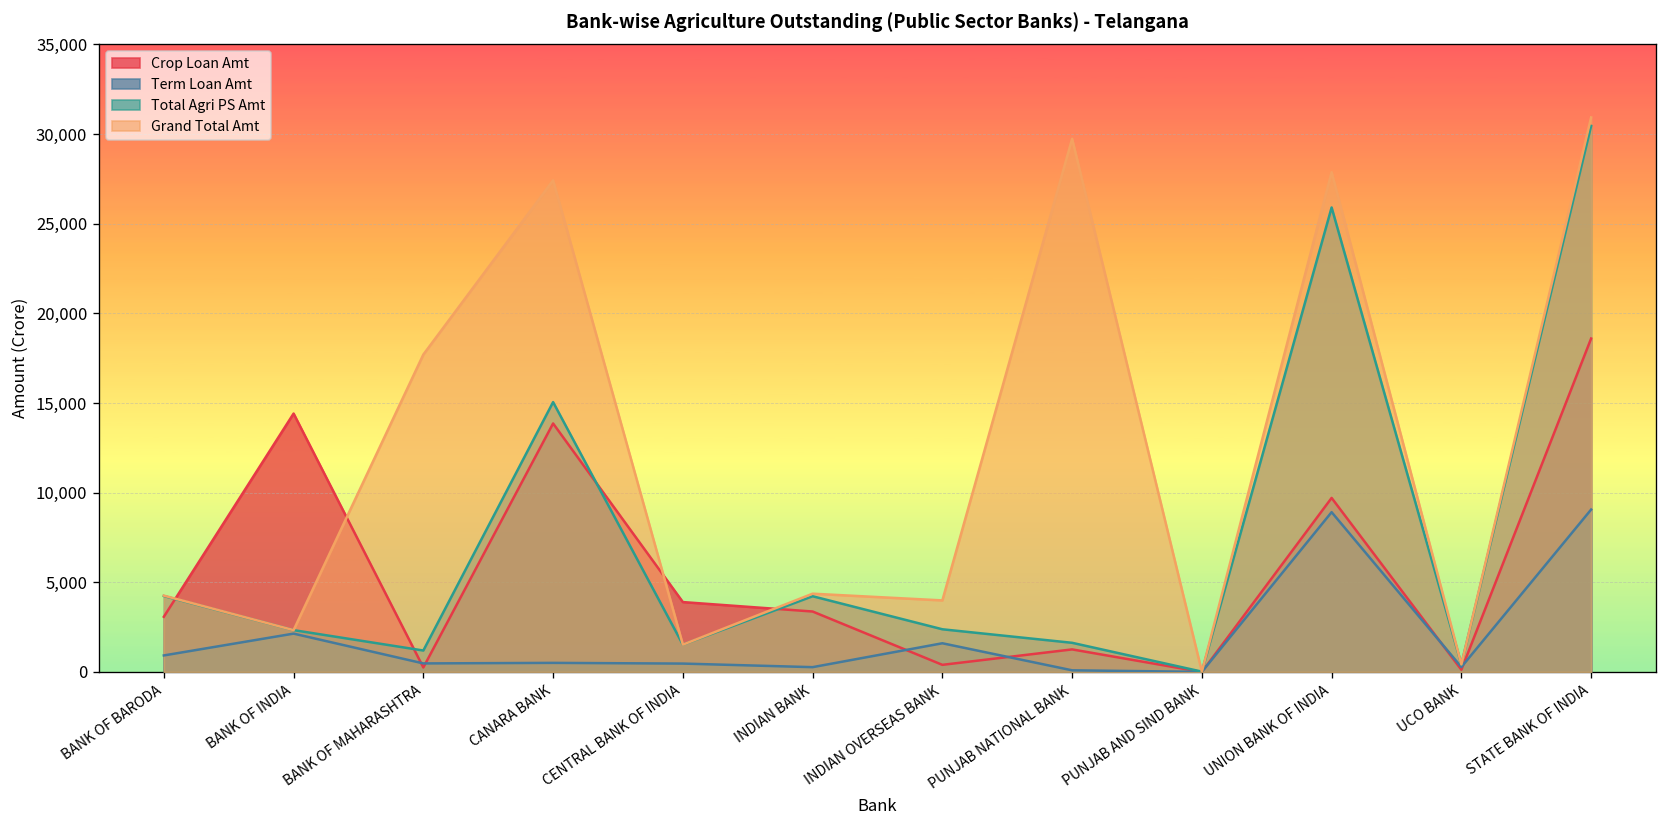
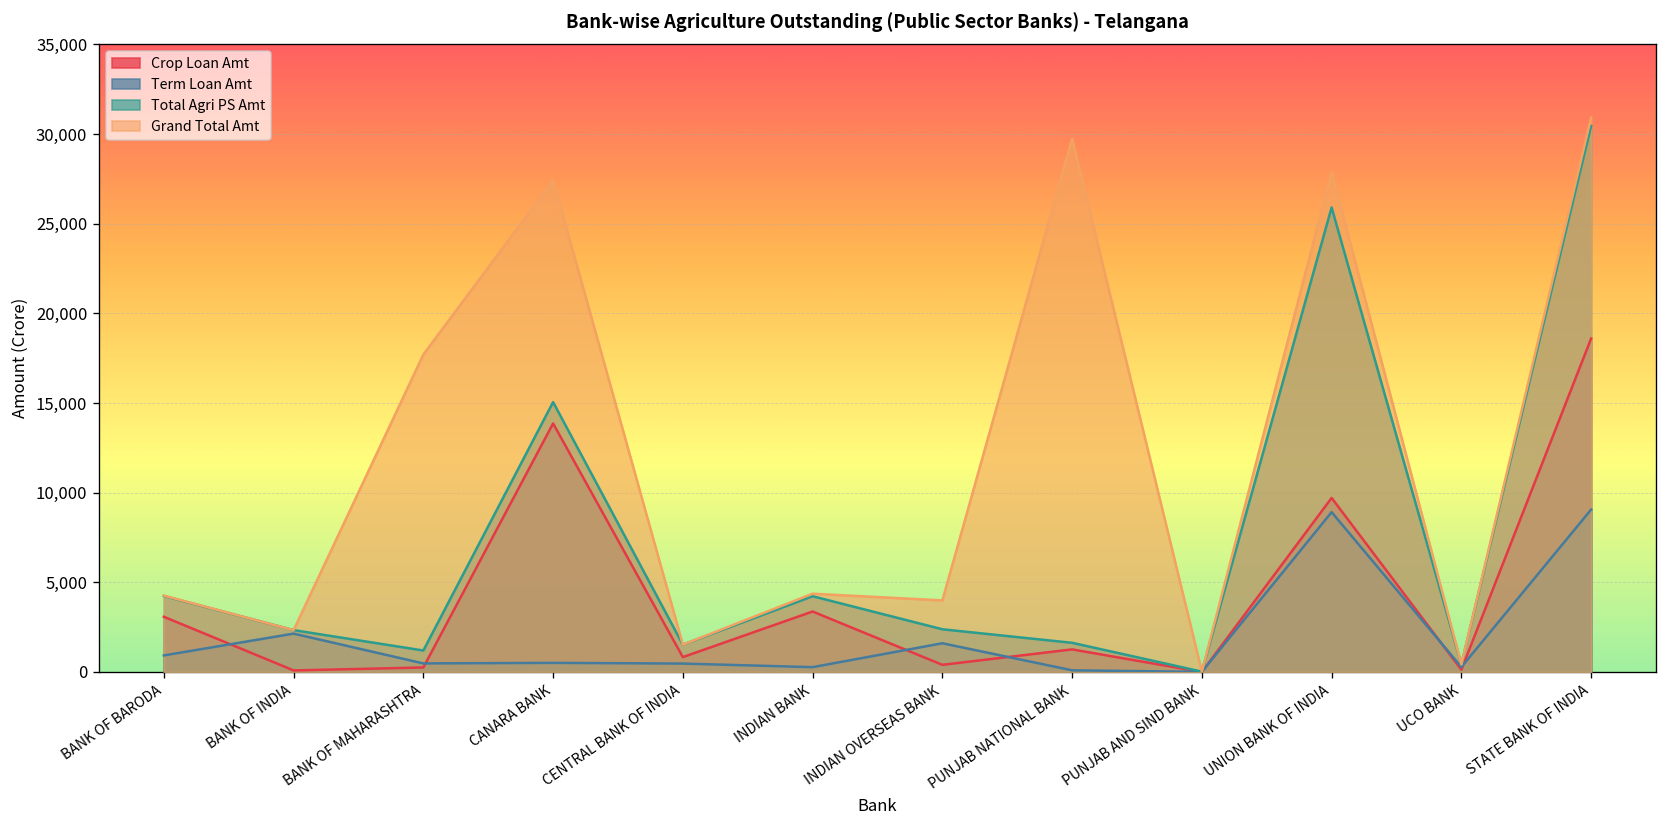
  {
    "Crop Loan Amt": {
      "BANK OF BARODA": "3,100",
-     "BANK OF INDIA": "14,400",
+     "BANK OF INDIA": "100",
      "BANK OF MAHARASHTRA": "300",
      "CANARA BANK": "13,900",
-     "CENTRAL BANK OF INDIA": "3,900",
+     "CENTRAL BANK OF INDIA": "800",
      "INDIAN BANK": "3,400",
      "INDIAN OVERSEAS BANK": "400",
      "PUNJAB NATIONAL BANK": "1,300",
      "UNION BANK OF INDIA": "9,700",
      "STATE BANK OF INDIA": "18,600"
    },
    "Grand Total Amt": {
      "BANK OF MAHARASHTRA": "17,700",
      "CANARA BANK": "27,400",
      "INDIAN OVERSEAS BANK": "4,000",
      "PUNJAB NATIONAL BANK": "29,700",
      "UNION BANK OF INDIA": "27,900",
      "STATE BANK OF INDIA": "30,900"
    }
  }
